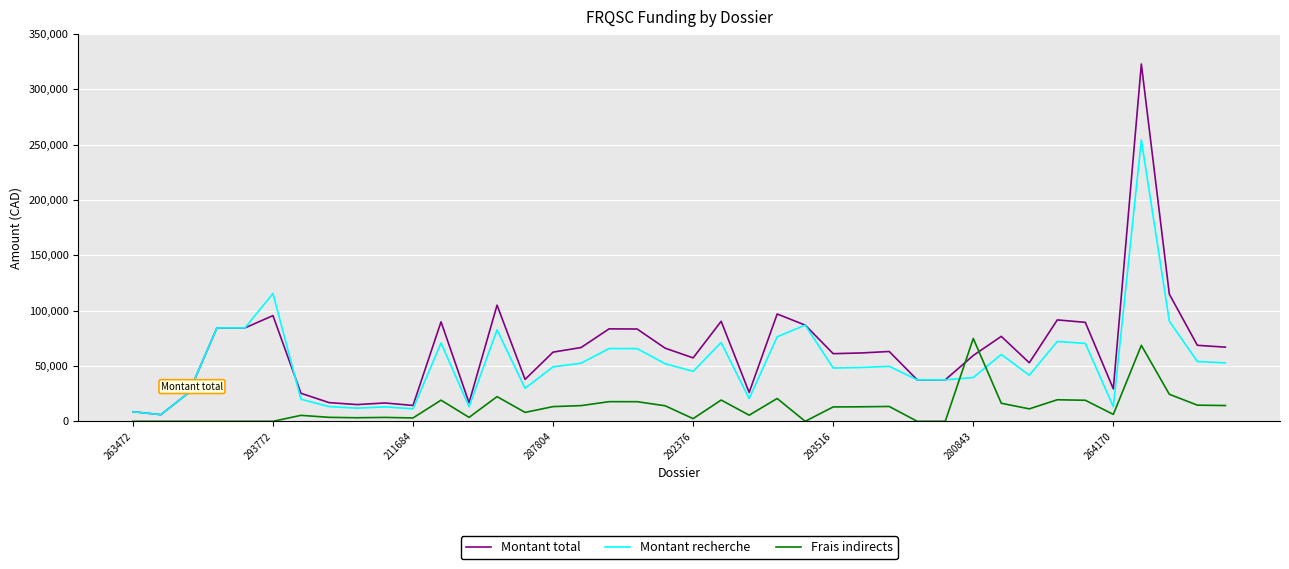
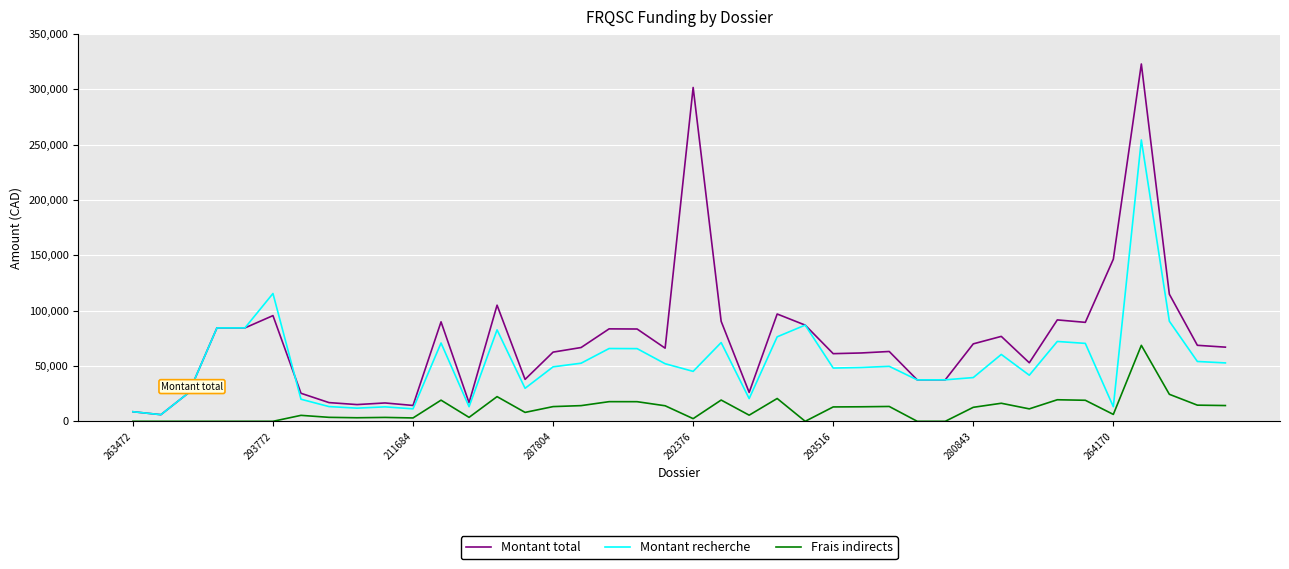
  {
    "Montant total": {
      "293772": "96,000",
      "211684": "14,000",
      "287804": "63,000",
-     "292376": "57,000",
+     "292376": "302,000",
      "293516": "61,000",
-     "280843": "59,000",
-     "264170": "29,000"
+     "280843": "70,000",
+     "264170": "147,000"
    },
    "Montant recherche": {
      "293772": "116,000",
      "211684": "11,000",
      "287804": "49,000",
      "292376": "45,000",
      "293516": "48,000",
      "280843": "40,000",
      "264170": "13,000"
    },
    "Frais indirects": {
      "263472": "0",
      "293772": "0",
      "211684": "3,000",
      "287804": "13,000",
      "292376": "2,000",
      "293516": "13,000",
-     "280843": "75,000",
+     "280843": "13,000",
      "264170": "6,000"
    }
  }
